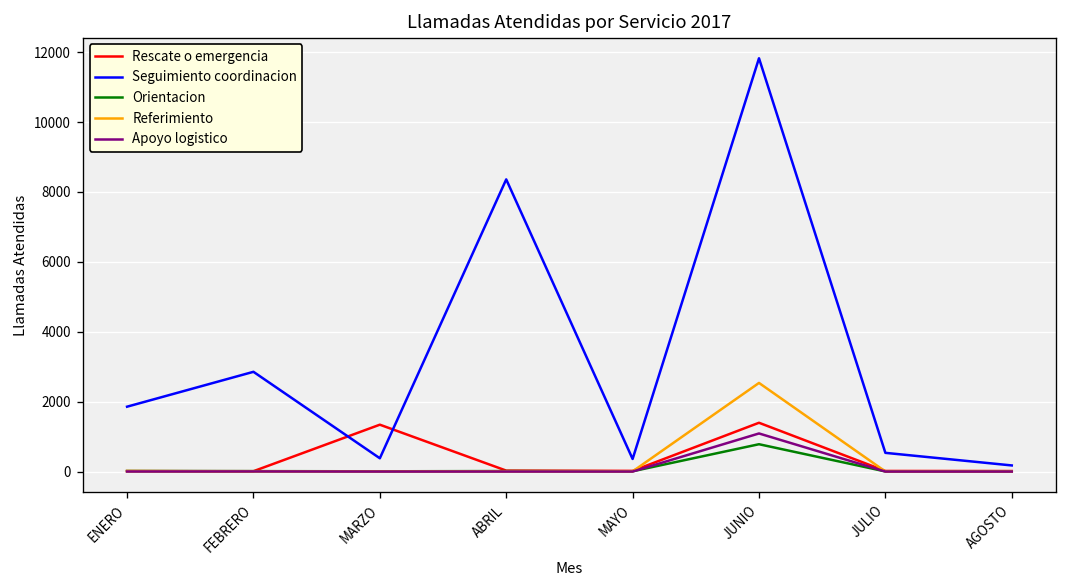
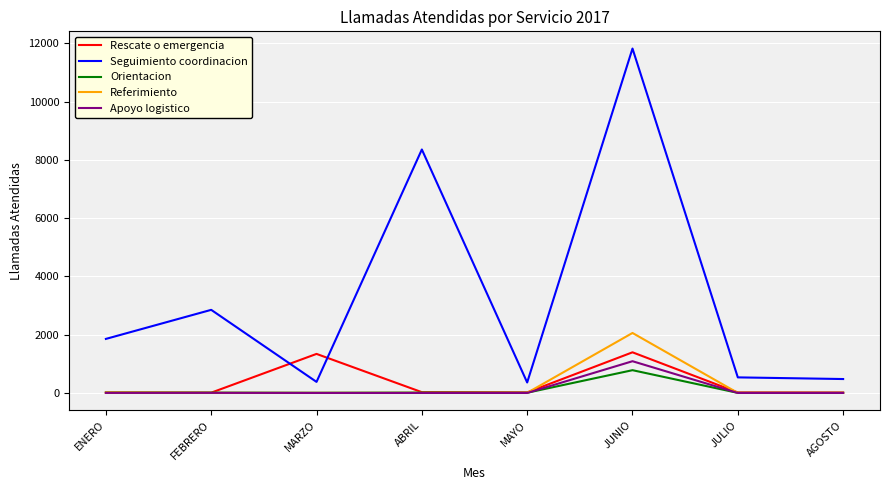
  {
    "Rescate o emergencia": {
      "MARZO": 1300,
      "JUNIO": 1400
    },
    "Seguimiento coordinacion": {
      "ENERO": 1900,
      "FEBRERO": 2900,
      "MARZO": 400,
      "ABRIL": 8400,
      "MAYO": 400,
      "JUNIO": 11800,
      "JULIO": 500,
-     "AGOSTO": 200
+     "AGOSTO": 500
    },
    "Orientacion": {
      "JUNIO": 800
    },
    "Referimiento": {
-     "JUNIO": 2500
+     "JUNIO": 2100
    },
    "Apoyo logistico": {
      "JUNIO": 1100
    }
  }
